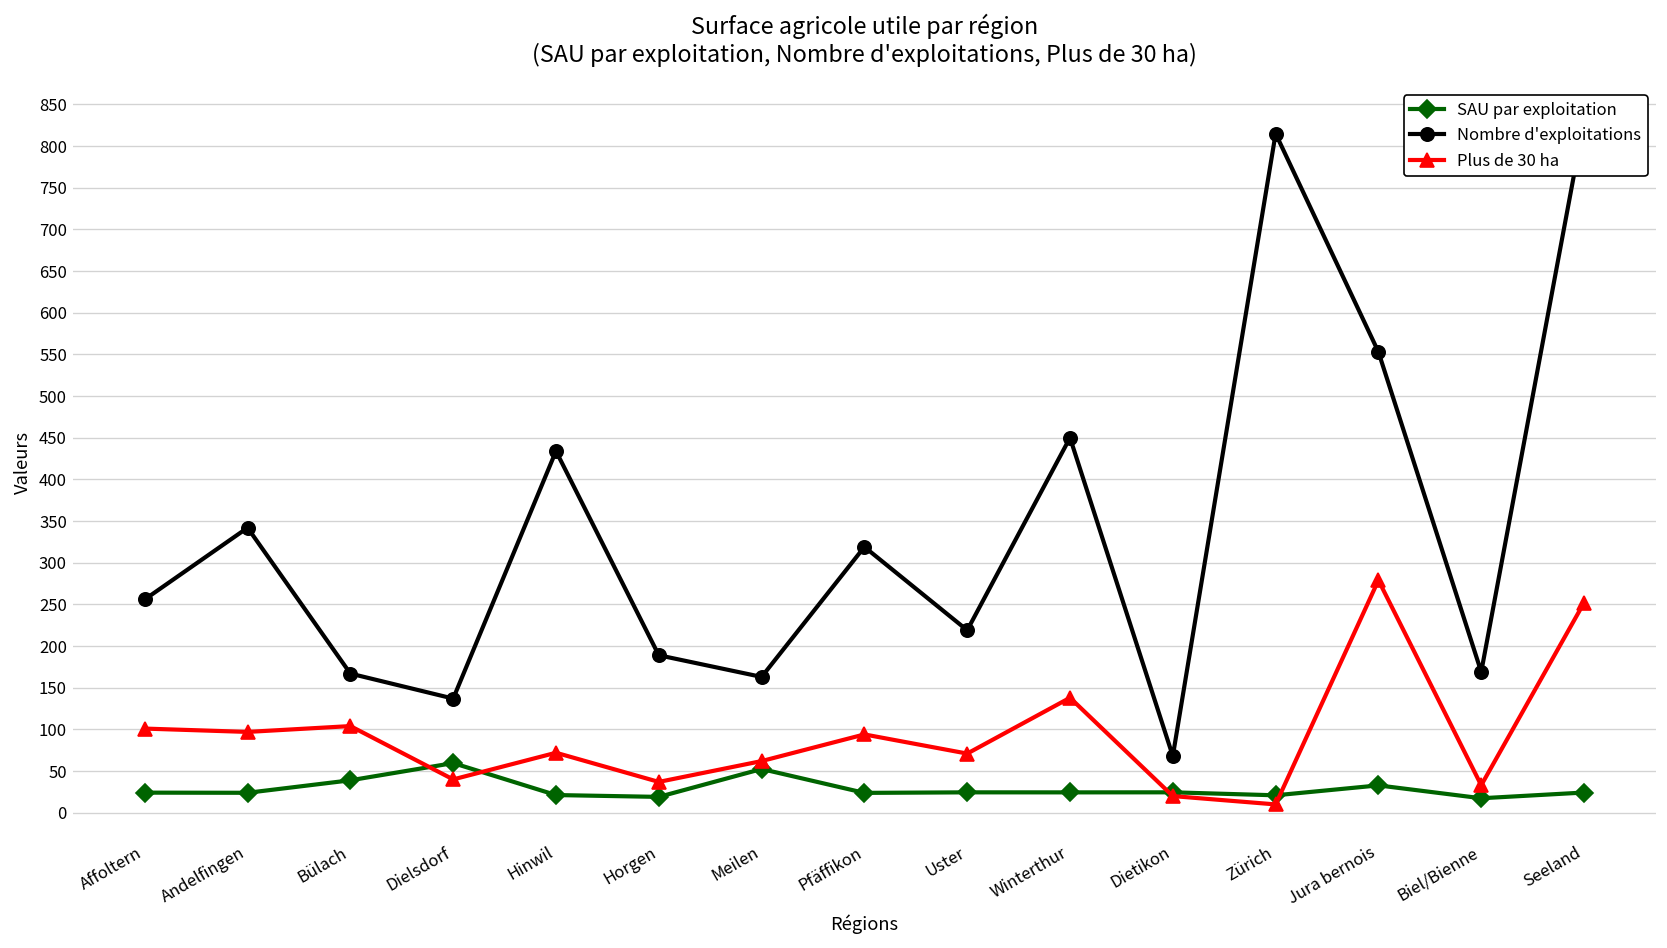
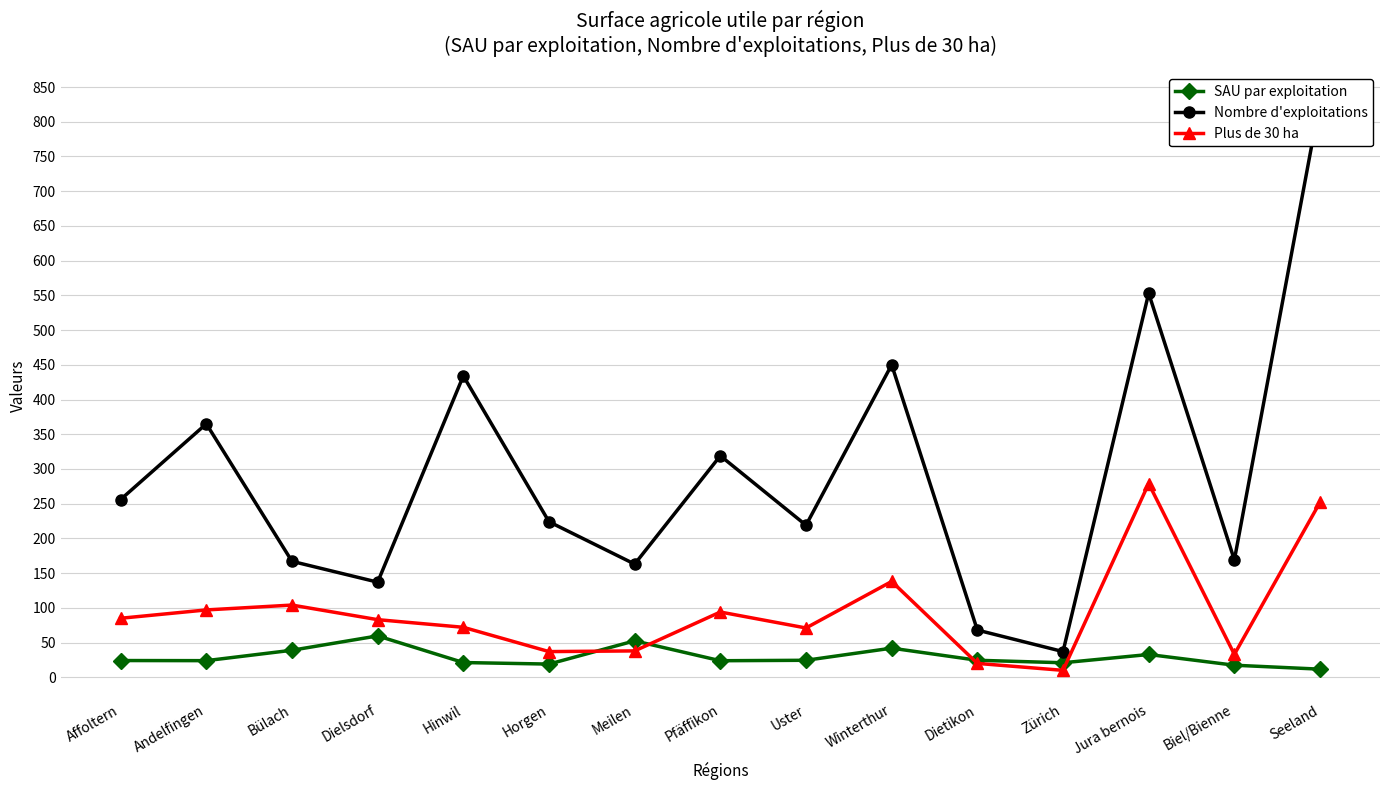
  {
    "SAU par exploitation": {
      "Affoltern": 20,
      "Andelfingen": 20,
      "Bülach": 40,
      "Dielsdorf": 60,
      "Hinwil": 20,
      "Horgen": 20,
      "Meilen": 50,
      "Pfäffikon": 20,
      "Uster": 20,
-     "Winterthur": 20,
+     "Winterthur": 40,
      "Dietikon": 20,
      "Zürich": 20,
      "Jura bernois": 30,
      "Biel/Bienne": 20,
-     "Seeland": 20
+     "Seeland": 10
    },
    "Nombre d'exploitations": {
      "Affoltern": 260,
-     "Andelfingen": 340,
+     "Andelfingen": 370,
      "Bülach": 170,
      "Dielsdorf": 140,
      "Hinwil": 430,
-     "Horgen": 190,
+     "Horgen": 220,
      "Meilen": 160,
      "Pfäffikon": 320,
      "Uster": 220,
      "Winterthur": 450,
      "Dietikon": 70,
-     "Zürich": 820,
+     "Zürich": 40,
      "Jura bernois": 550,
      "Biel/Bienne": 170
    },
    "Plus de 30 ha": {
-     "Affoltern": 100,
+     "Affoltern": 90,
      "Andelfingen": 100,
      "Bülach": 100,
-     "Dielsdorf": 40,
+     "Dielsdorf": 80,
      "Hinwil": 70,
      "Horgen": 40,
-     "Meilen": 60,
+     "Meilen": 40,
      "Pfäffikon": 90,
      "Uster": 70,
      "Winterthur": 140,
      "Dietikon": 20,
      "Zürich": 10,
      "Jura bernois": 280,
      "Biel/Bienne": 30,
      "Seeland": 250
    }
  }
